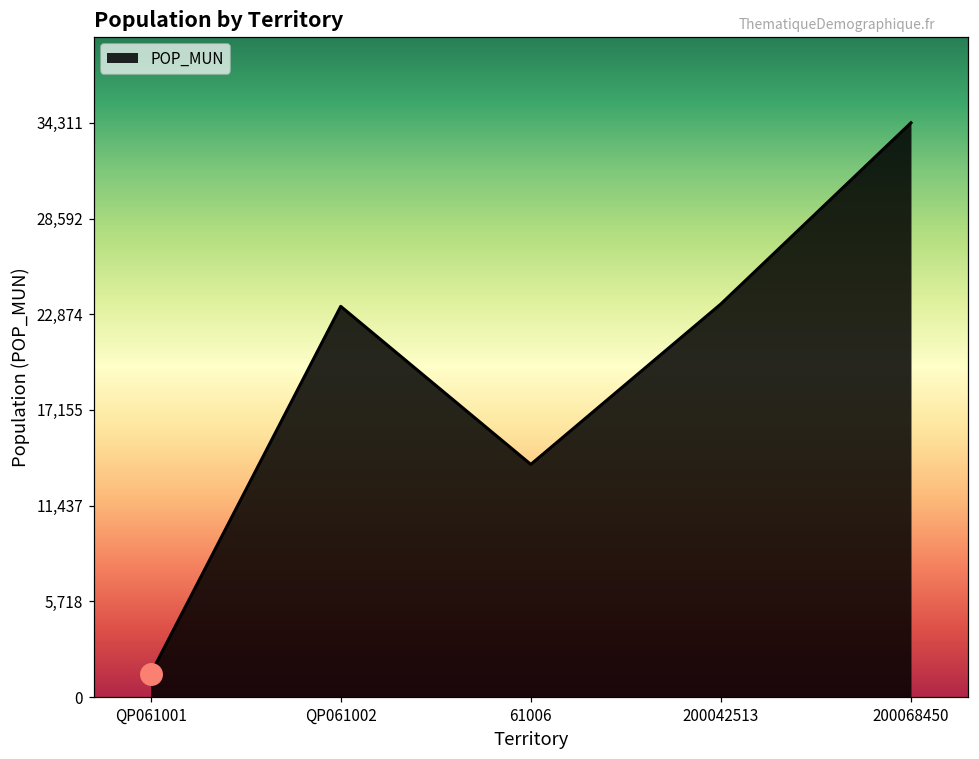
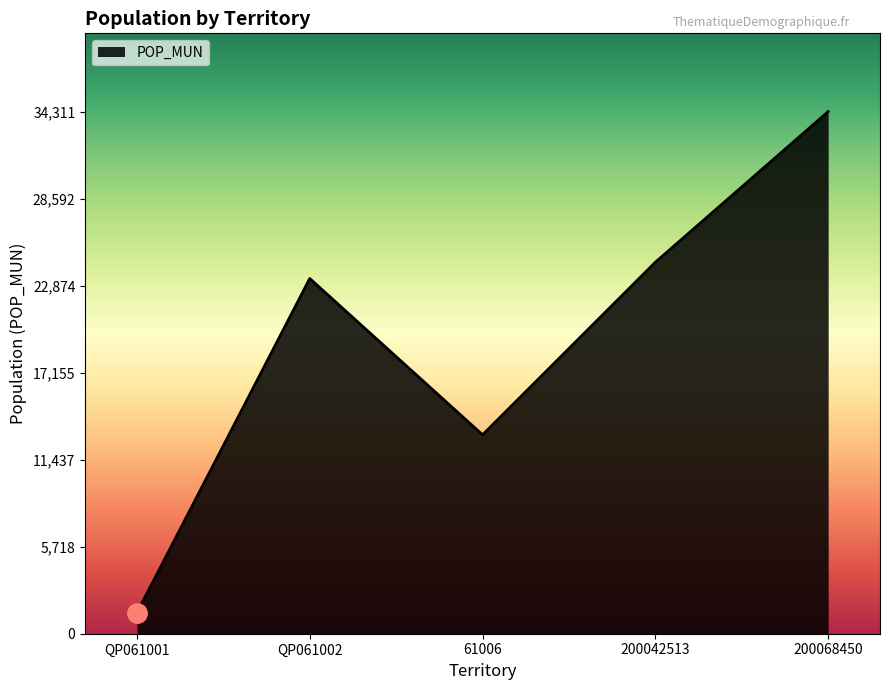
  {
    "POP_MUN": {
      "QP061002": "23,300",
-     "61006": "13,900",
-     "200042513": "23,500",
+     "61006": "13,100",
+     "200042513": "24,400",
      "200068450": "34,300"
    }
  }
